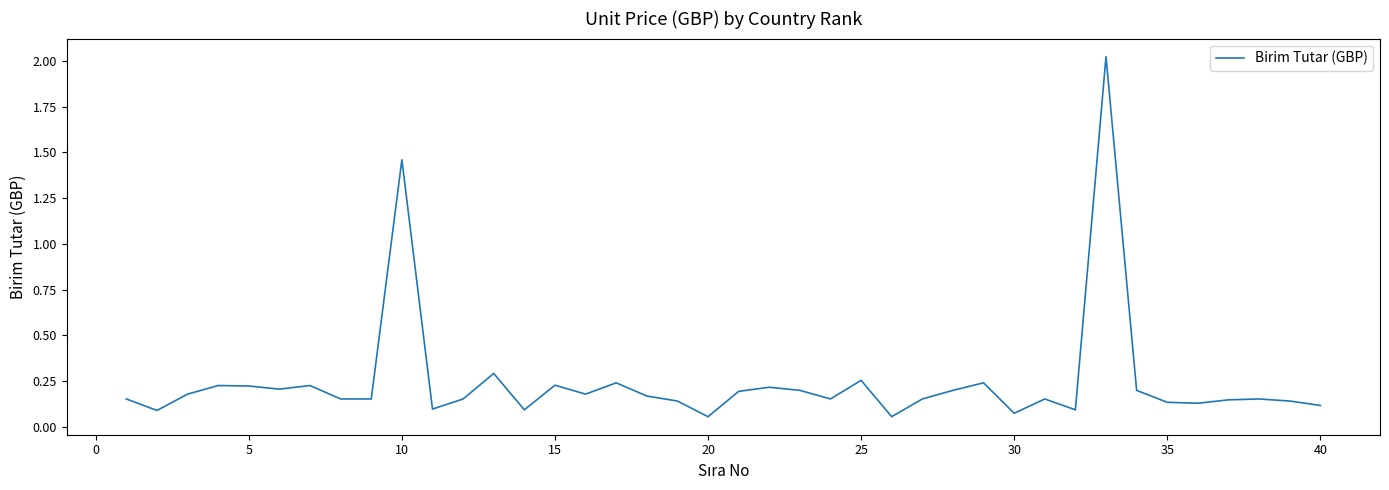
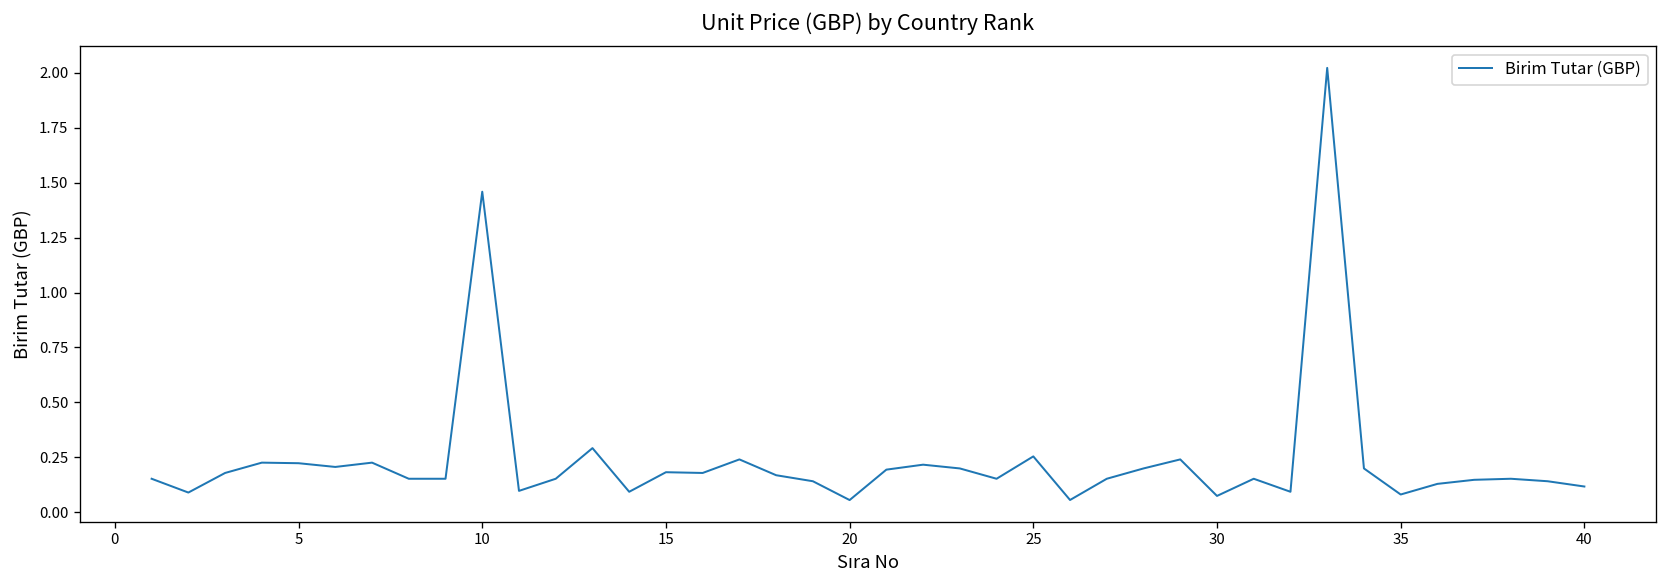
  {
    "5": 0.22,
    "10": 1.46,
-   "15": 0.23,
+   "15": 0.18,
    "20": 0.05,
    "25": 0.25,
    "30": 0.07,
-   "35": 0.13,
+   "35": 0.08,
    "40": 0.12
  }
